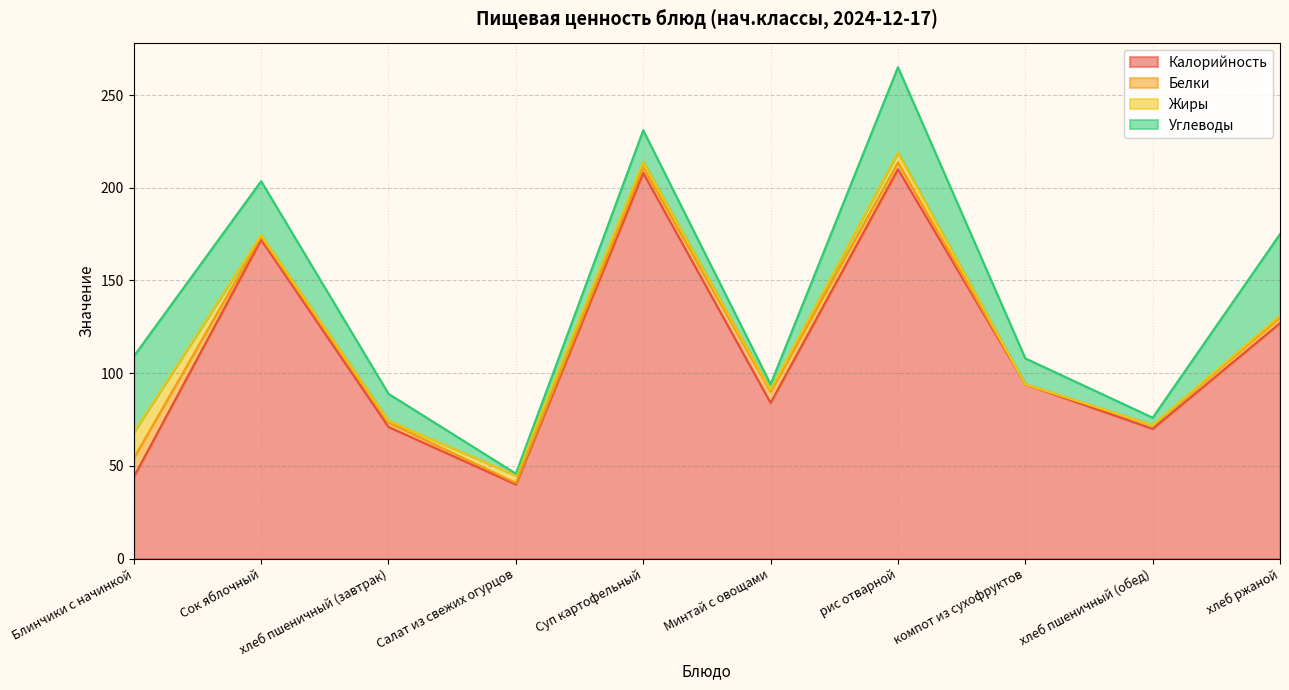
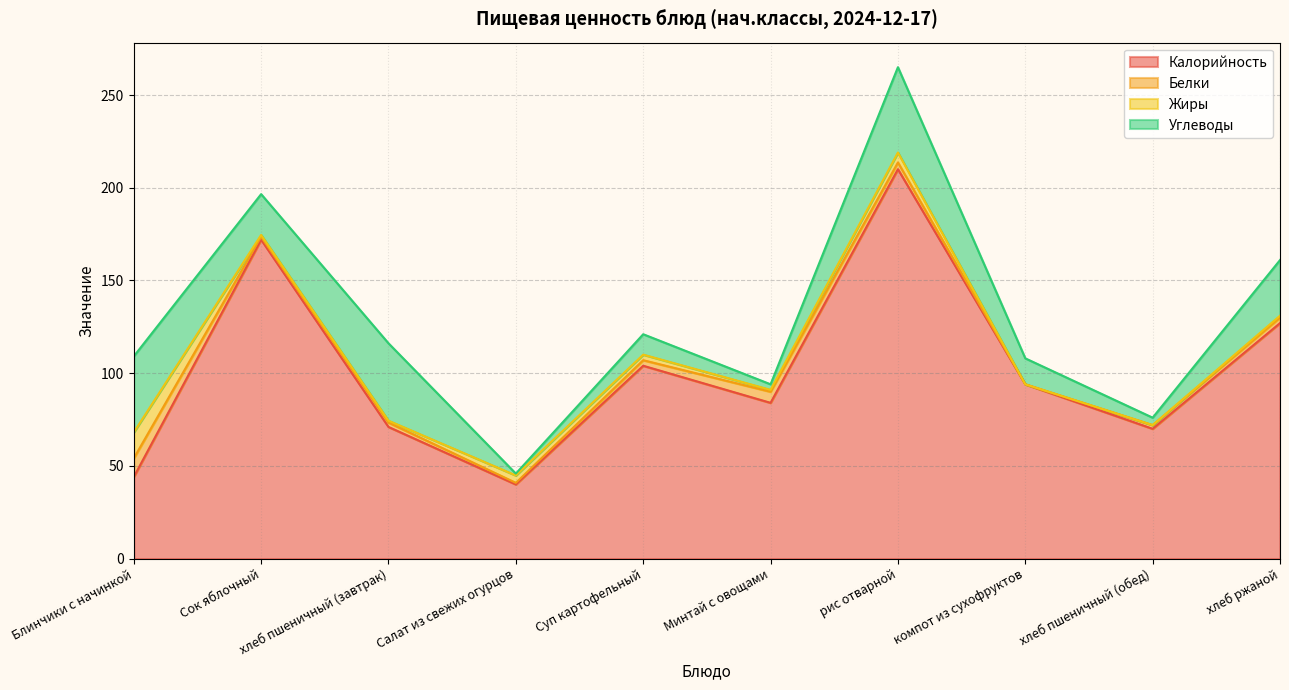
  {
    "Калорийность": {
      "Блинчики с начинкой": 44,
      "Сок яблочный": 172,
      "хлеб пшеничный (завтрак)": 71,
-     "Суп картофельный": 208,
+     "Суп картофельный": 104,
      "Минтай с овощами": 84,
      "рис отварной": 210,
      "хлеб пшеничный (обед)": 70,
      "хлеб ржаной": 127
    },
    "Углеводы": {
      "Блинчики с начинкой": 41,
-     "Сок яблочный": 29,
-     "хлеб пшеничный (завтрак)": 14,
-     "Суп картофельный": 17,
+     "Сок яблочный": 22,
+     "хлеб пшеничный (завтрак)": 42,
+     "Суп картофельный": 11,
      "Минтай с овощами": 3,
      "рис отварной": 46,
      "компот из сухофруктов": 14,
      "хлеб пшеничный (обед)": 4,
-     "хлеб ржаной": 44
+     "хлеб ржаной": 30
    }
  }
